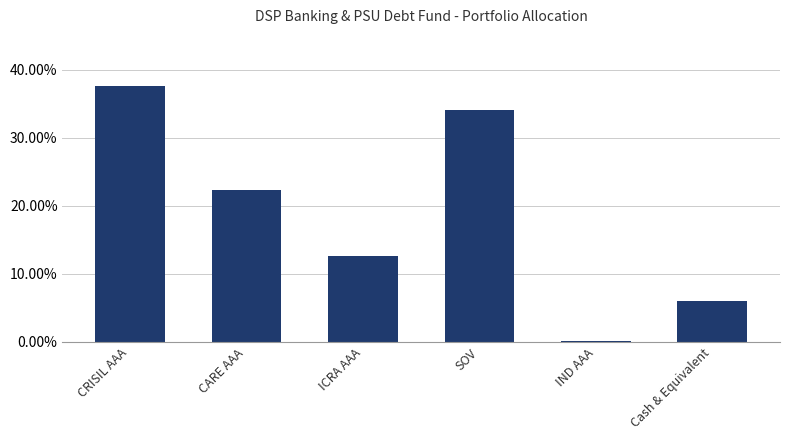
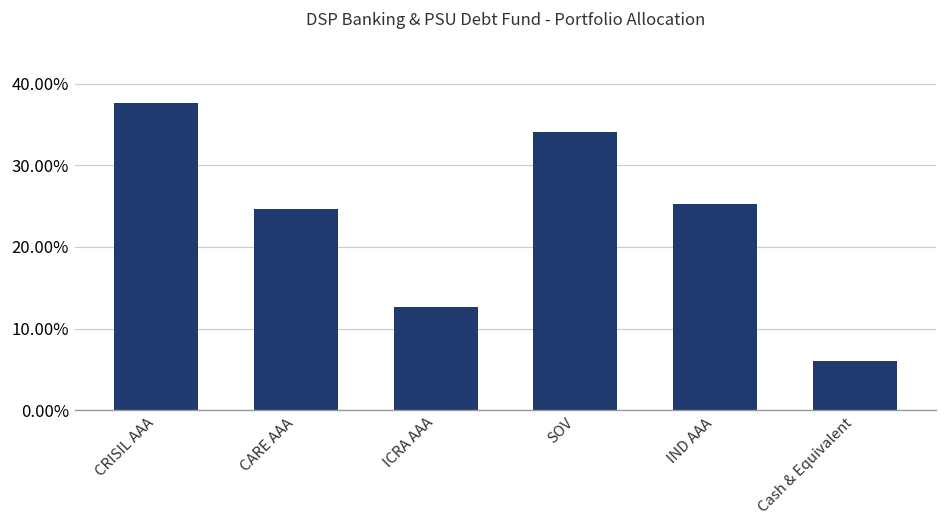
  {
    "CRISIL AAA": "38%",
-   "CARE AAA": "22%",
+   "CARE AAA": "25%",
    "ICRA AAA": "13%",
    "SOV": "34%",
-   "IND AAA": "0%",
+   "IND AAA": "25%",
    "Cash & Equivalent": "6%"
  }
